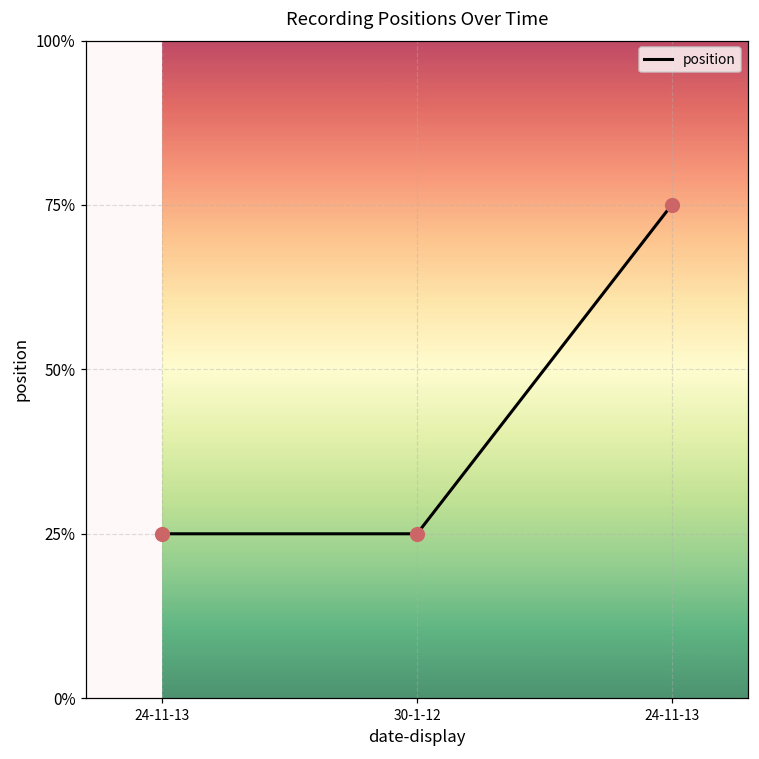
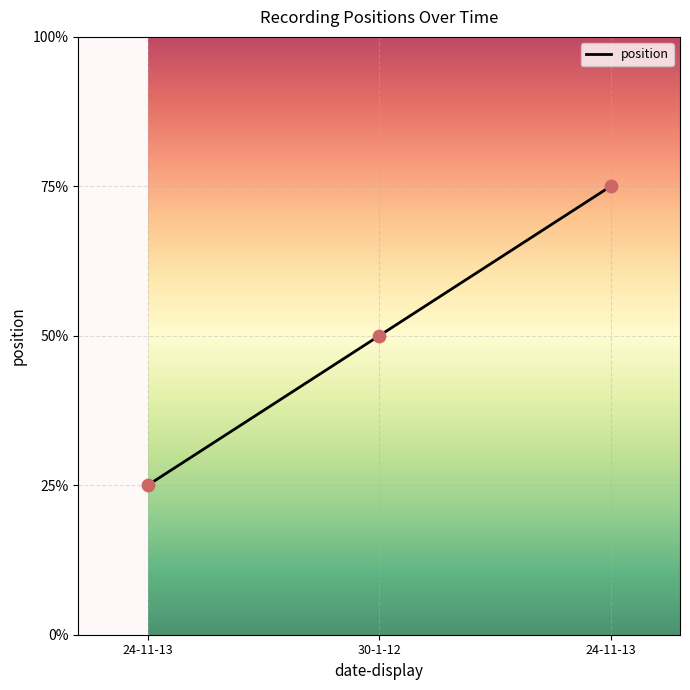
  {
-   "30-1-12": "25%"
+   "30-1-12": "50%"
  }
